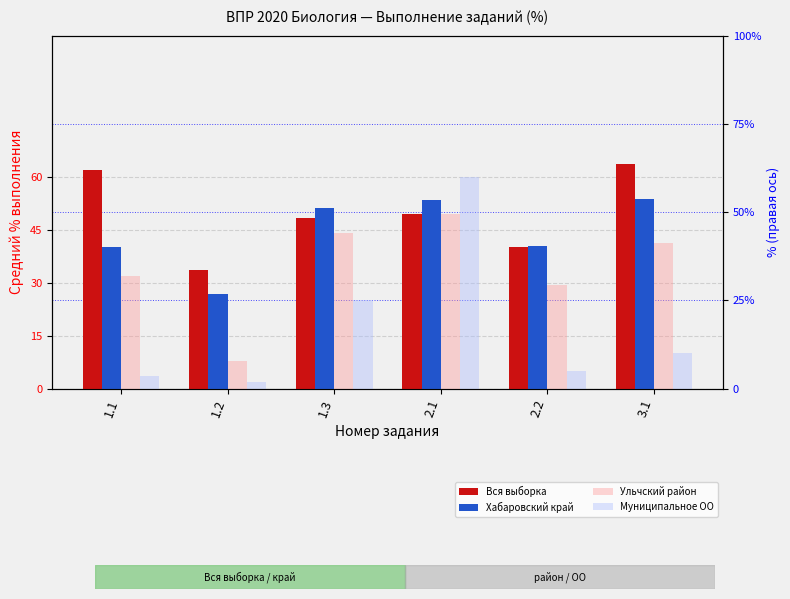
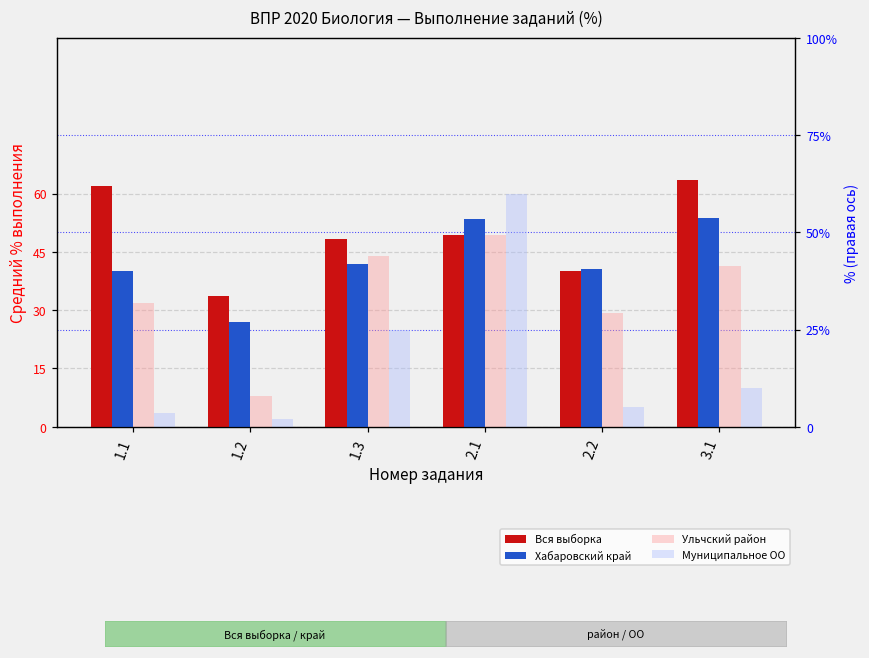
  {
    "Вся выборка": {
      "1.1": 62,
      "1.2": 34,
      "1.3": 48,
      "2.1": 49,
      "2.2": 40,
      "3.1": 64
    },
    "Хабаровский край": {
      "1.1": 40,
      "1.2": 27,
-     "1.3": 51,
+     "1.3": 42,
      "2.1": 53,
      "2.2": 41,
      "3.1": 54
    },
    "Ульчский район": {
      "1.1": 32,
      "1.2": 8,
      "1.3": 44,
      "2.1": 49,
      "2.2": 29,
      "3.1": 41
    },
    "Муниципальное ОО": {
      "1.1": 4,
      "1.2": 2,
      "1.3": 25,
      "2.1": 60,
      "2.2": 5,
      "3.1": 10
    }
  }
